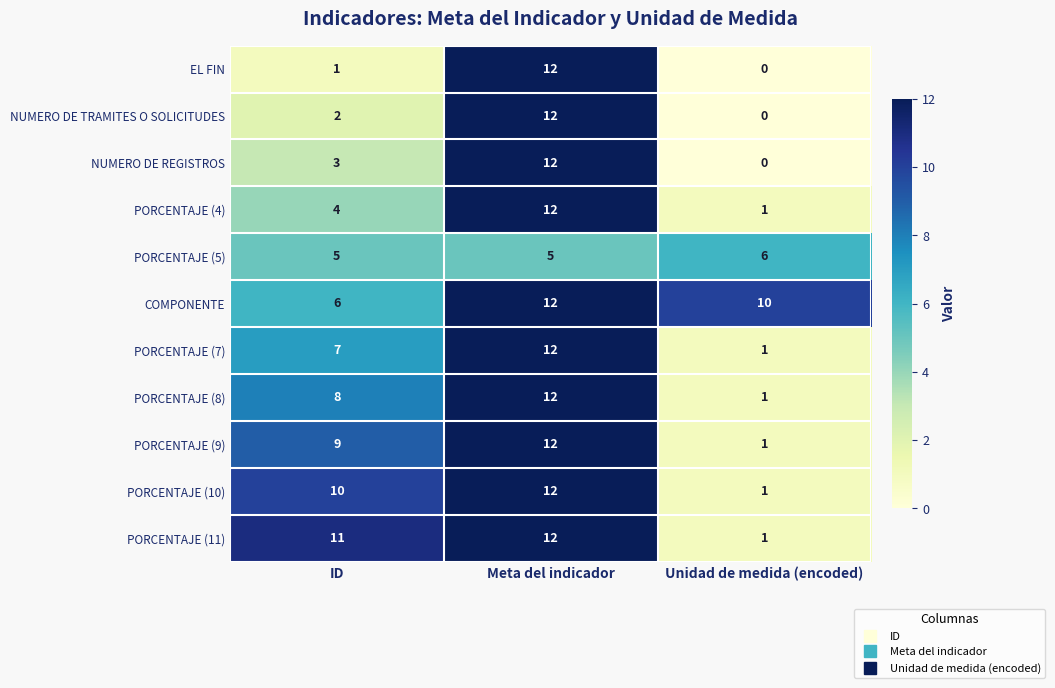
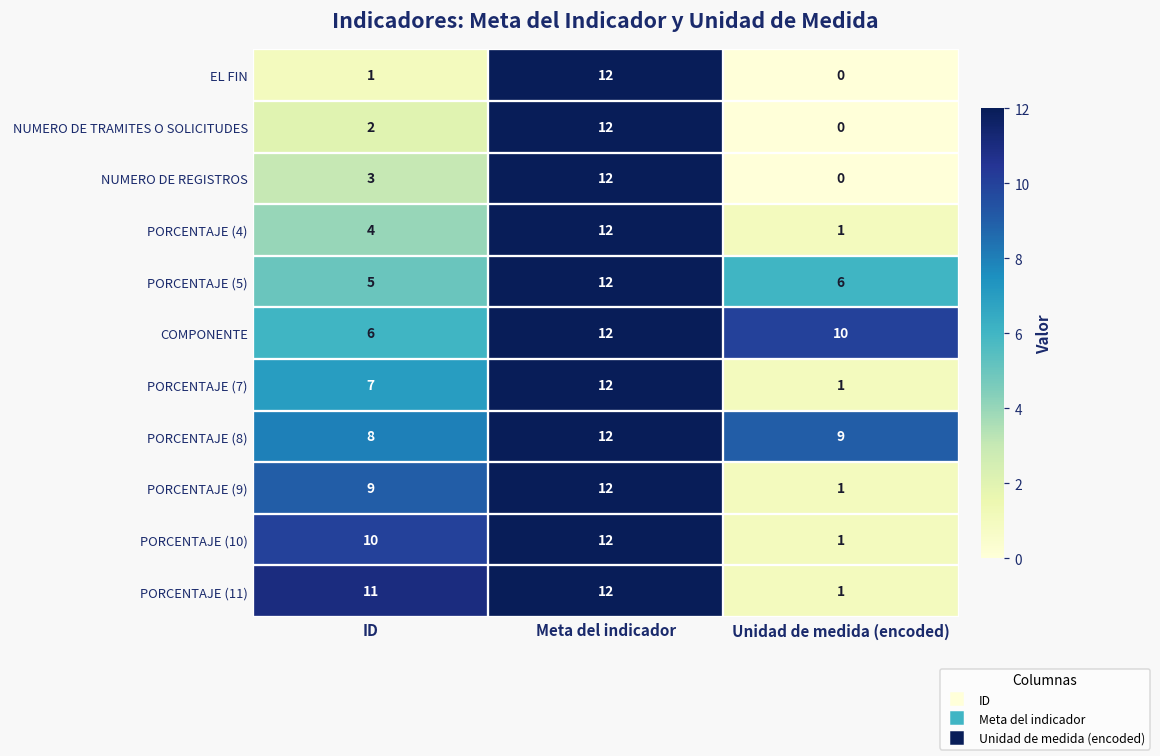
  {
    "EL FIN": {
      "ID": 1,
      "Meta del indicador": 12,
      "Unidad de medida (encoded)": 0
    },
    "NUMERO DE TRAMITES O SOLICITUDES": {
      "ID": 2,
      "Meta del indicador": 12,
      "Unidad de medida (encoded)": 0
    },
    "NUMERO DE REGISTROS": {
      "ID": 3,
      "Meta del indicador": 12,
      "Unidad de medida (encoded)": 0
    },
    "PORCENTAJE (4)": {
      "ID": 4,
      "Meta del indicador": 12,
      "Unidad de medida (encoded)": 1
    },
    "PORCENTAJE (5)": {
      "ID": 5,
-     "Meta del indicador": 5,
+     "Meta del indicador": 12,
      "Unidad de medida (encoded)": 6
    },
    "COMPONENTE": {
      "ID": 6,
      "Meta del indicador": 12,
      "Unidad de medida (encoded)": 10
    },
    "PORCENTAJE (7)": {
      "ID": 7,
      "Meta del indicador": 12,
      "Unidad de medida (encoded)": 1
    },
    "PORCENTAJE (8)": {
      "ID": 8,
      "Meta del indicador": 12,
-     "Unidad de medida (encoded)": 1
+     "Unidad de medida (encoded)": 9
    },
    "PORCENTAJE (9)": {
      "ID": 9,
      "Meta del indicador": 12,
      "Unidad de medida (encoded)": 1
    },
    "PORCENTAJE (10)": {
      "ID": 10,
      "Meta del indicador": 12,
      "Unidad de medida (encoded)": 1
    },
    "PORCENTAJE (11)": {
      "ID": 11,
      "Meta del indicador": 12,
      "Unidad de medida (encoded)": 1
    }
  }
